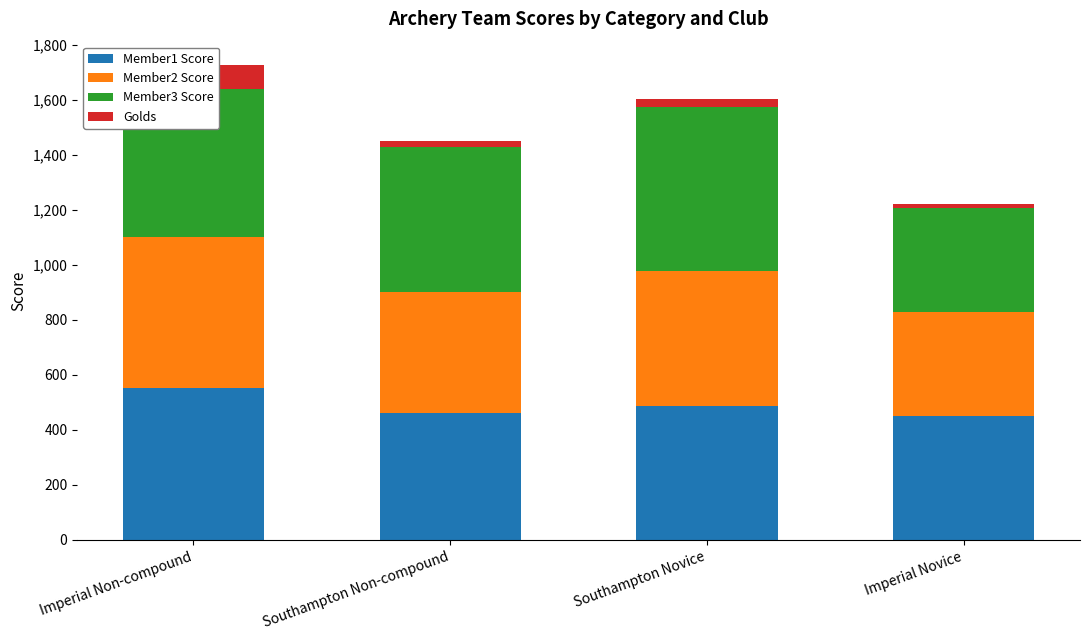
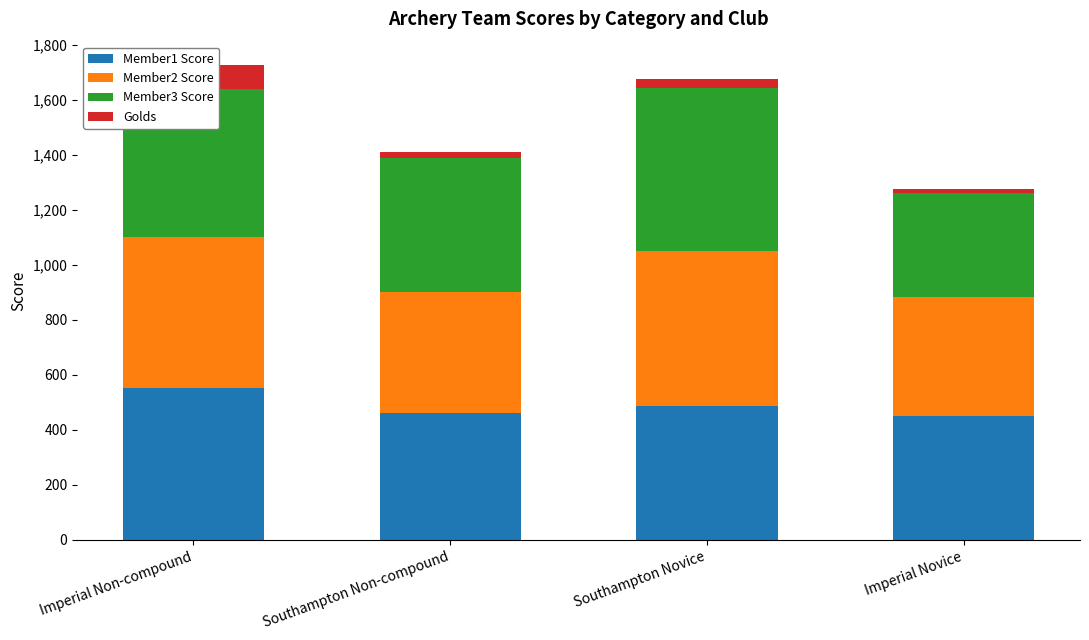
  {
    "Member1 Score": {
      "Imperial Non-compound": 550,
      "Southampton Non-compound": 460,
      "Southampton Novice": 490,
      "Imperial Novice": 450
    },
    "Member2 Score": {
      "Imperial Non-compound": 550,
      "Southampton Non-compound": 440,
-     "Southampton Novice": 490,
-     "Imperial Novice": 380
+     "Southampton Novice": 560,
+     "Imperial Novice": 430
    },
    "Member3 Score": {
-     "Southampton Non-compound": 530,
+     "Southampton Non-compound": 490,
      "Southampton Novice": 600,
      "Imperial Novice": 380
    },
    "Golds": {
      "Southampton Non-compound": 20,
      "Southampton Novice": 30,
      "Imperial Novice": 10
    }
  }
